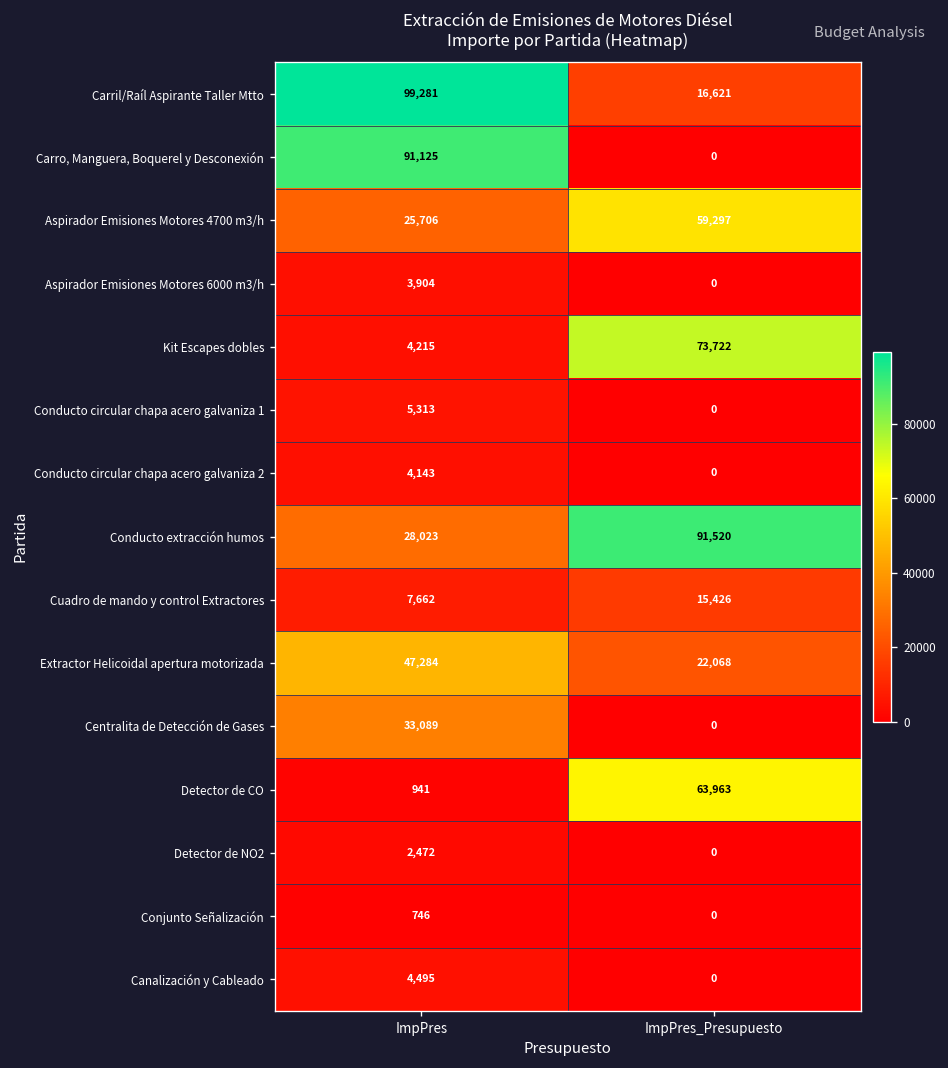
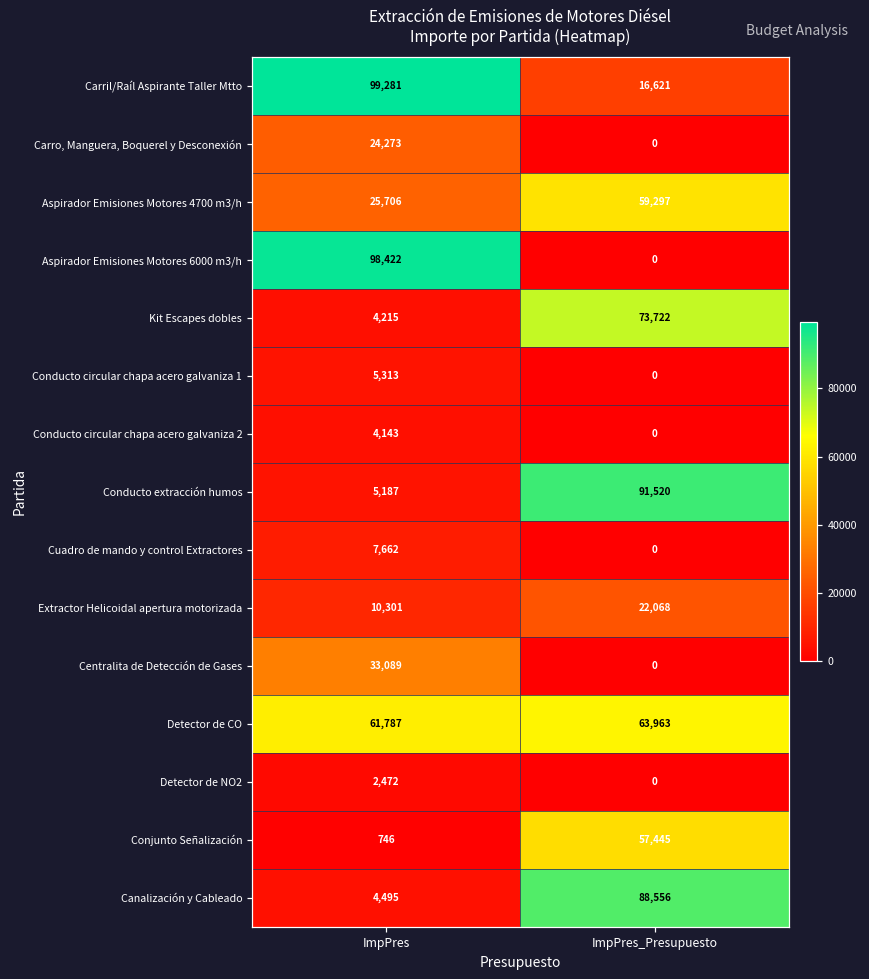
  {
    "Carril/Raíl Aspirante Taller Mtto": {
      "ImpPres": "99,281",
      "ImpPres_Presupuesto": "16,621"
    },
    "Carro, Manguera, Boquerel y Desconexión": {
-     "ImpPres": "91,125",
+     "ImpPres": "24,273",
      "ImpPres_Presupuesto": "0"
    },
    "Aspirador Emisiones Motores 4700 m3/h": {
      "ImpPres": "25,706",
      "ImpPres_Presupuesto": "59,297"
    },
    "Aspirador Emisiones Motores 6000 m3/h": {
-     "ImpPres": "3,904",
+     "ImpPres": "98,422",
      "ImpPres_Presupuesto": "0"
    },
    "Kit Escapes dobles": {
      "ImpPres": "4,215",
      "ImpPres_Presupuesto": "73,722"
    },
    "Conducto circular chapa acero galvaniza 1": {
      "ImpPres": "5,313",
      "ImpPres_Presupuesto": "0"
    },
    "Conducto circular chapa acero galvaniza 2": {
      "ImpPres": "4,143",
      "ImpPres_Presupuesto": "0"
    },
    "Conducto extracción humos": {
-     "ImpPres": "28,023",
+     "ImpPres": "5,187",
      "ImpPres_Presupuesto": "91,520"
    },
    "Cuadro de mando y control Extractores": {
      "ImpPres": "7,662",
-     "ImpPres_Presupuesto": "15,426"
+     "ImpPres_Presupuesto": "0"
    },
    "Extractor Helicoidal apertura motorizada": {
-     "ImpPres": "47,284",
+     "ImpPres": "10,301",
      "ImpPres_Presupuesto": "22,068"
    },
    "Centralita de Detección de Gases": {
      "ImpPres": "33,089",
      "ImpPres_Presupuesto": "0"
    },
    "Detector de CO": {
-     "ImpPres": "941",
+     "ImpPres": "61,787",
      "ImpPres_Presupuesto": "63,963"
    },
    "Detector de NO2": {
      "ImpPres": "2,472",
      "ImpPres_Presupuesto": "0"
    },
    "Conjunto Señalización": {
      "ImpPres": "746",
-     "ImpPres_Presupuesto": "0"
+     "ImpPres_Presupuesto": "57,445"
    },
    "Canalización y Cableado": {
      "ImpPres": "4,495",
-     "ImpPres_Presupuesto": "0"
+     "ImpPres_Presupuesto": "88,556"
    }
  }
